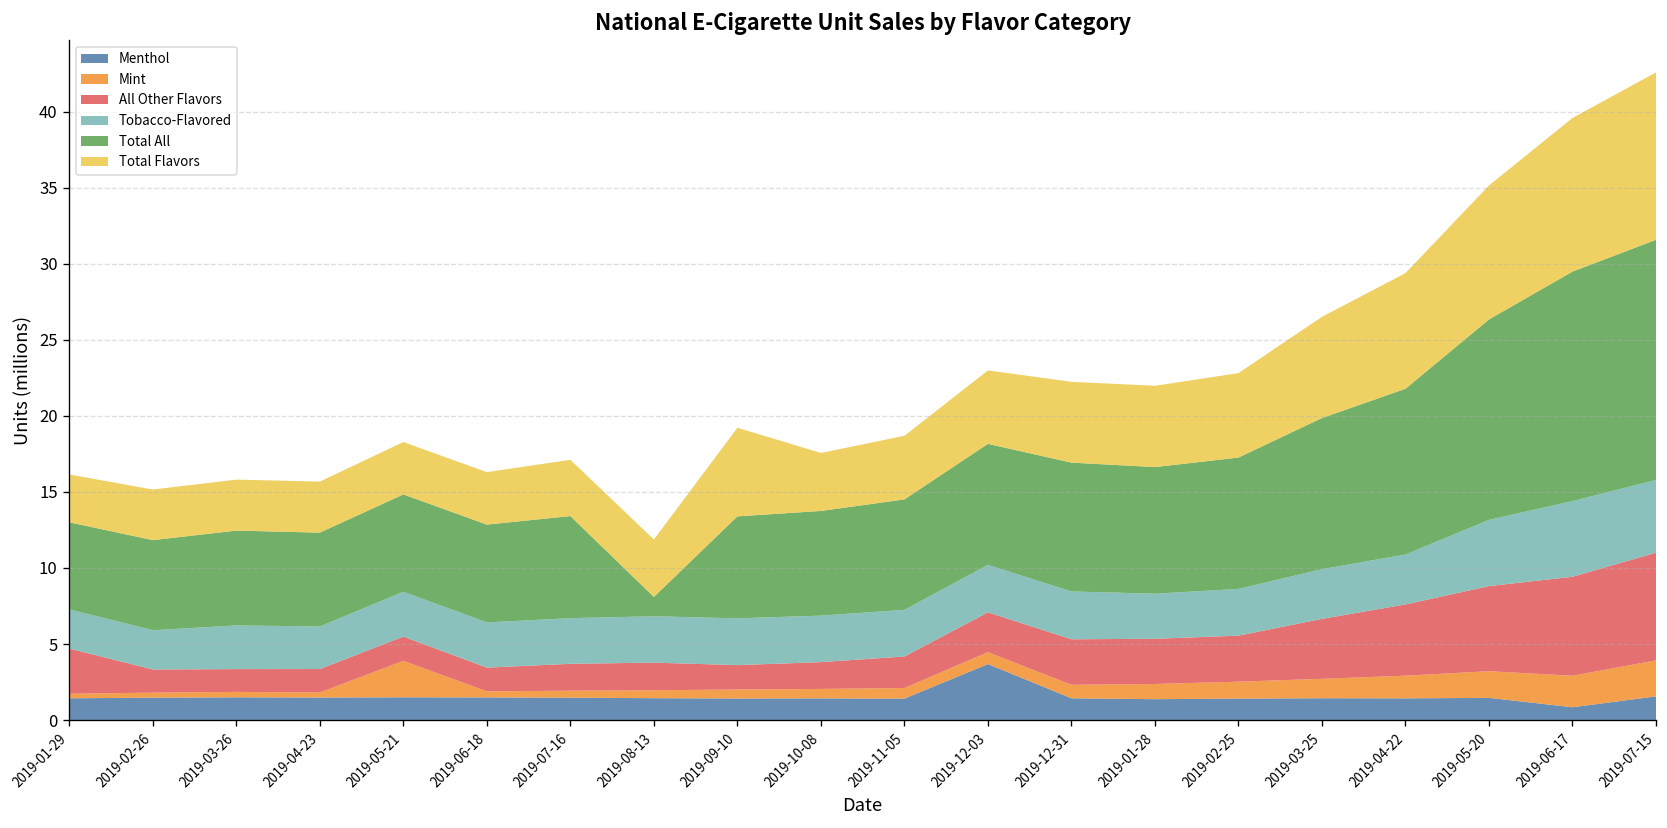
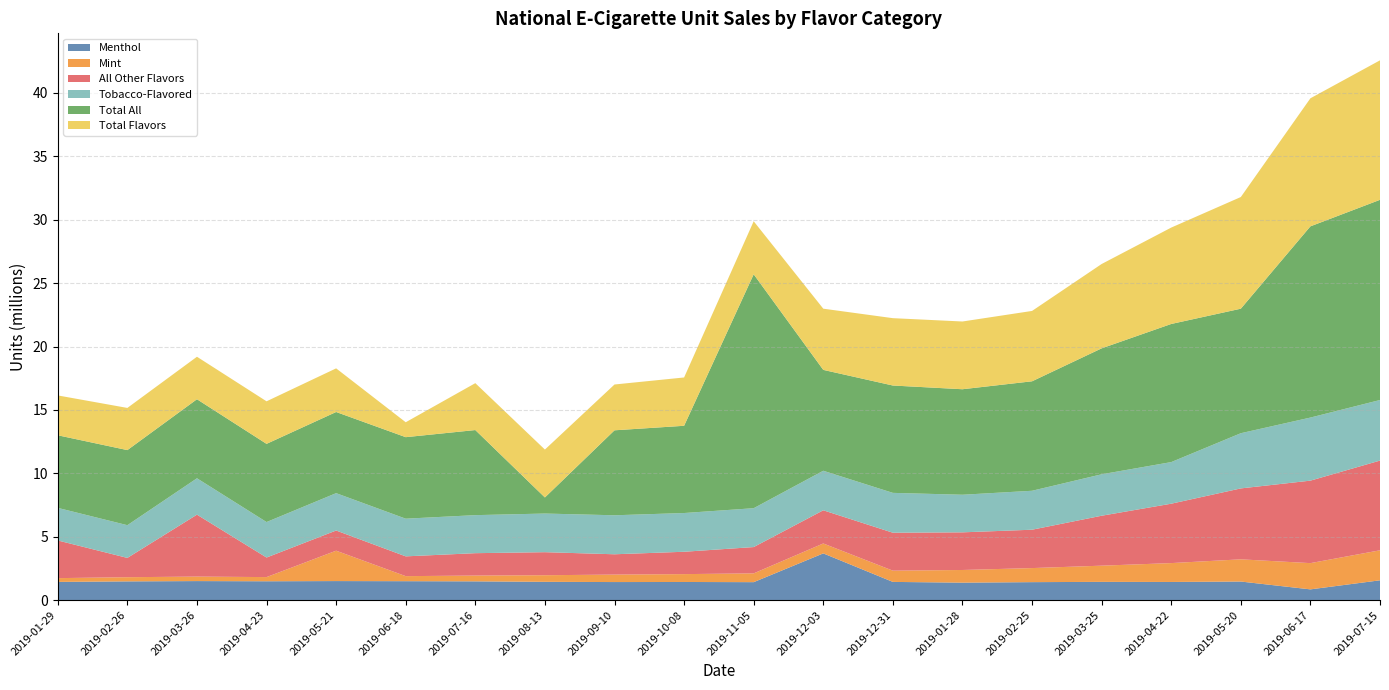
  {
    "Menthol": {
      "2019-01-29": 1.4,
      "2019-02-26": 1.5,
      "2019-03-26": 1.5,
      "2019-04-23": 1.5,
      "2019-05-21": 1.5,
      "2019-06-18": 1.5,
      "2019-07-16": 1.5,
      "2019-08-13": 1.4,
      "2019-09-10": 1.4,
      "2019-10-08": 1.4,
      "2019-11-05": 1.4,
      "2019-12-03": 3.7,
      "2019-12-31": 1.4,
      "2019-01-28": 1.4,
      "2019-02-25": 1.4,
      "2019-03-25": 1.4,
      "2019-04-22": 1.4,
      "2019-05-20": 1.5,
      "2019-06-17": 0.8,
      "2019-07-15": 1.6
    },
    "Mint": {
      "2019-01-29": 0.3,
      "2019-02-26": 0.3,
      "2019-03-26": 0.4,
      "2019-04-23": 0.3,
      "2019-05-21": 2.4,
      "2019-06-18": 0.4,
      "2019-07-16": 0.5,
      "2019-08-13": 0.5,
      "2019-09-10": 0.6,
      "2019-10-08": 0.6,
      "2019-11-05": 0.7,
      "2019-12-03": 0.8,
      "2019-12-31": 0.9,
      "2019-01-28": 1.0,
      "2019-02-25": 1.1,
      "2019-03-25": 1.3,
      "2019-04-22": 1.5,
      "2019-05-20": 1.8,
      "2019-06-17": 2.1,
      "2019-07-15": 2.4
    },
    "All Other Flavors": {
      "2019-01-29": 3.0,
      "2019-02-26": 1.5,
-     "2019-03-26": 1.5,
+     "2019-03-26": 4.9,
      "2019-04-23": 1.5,
      "2019-05-21": 1.6,
      "2019-06-18": 1.6,
      "2019-07-16": 1.8,
      "2019-08-13": 1.8,
      "2019-09-10": 1.6,
      "2019-10-08": 1.8,
      "2019-11-05": 2.1,
      "2019-12-03": 2.6,
      "2019-12-31": 3.0,
      "2019-01-28": 3.0,
      "2019-02-25": 3.0,
      "2019-03-25": 3.9,
      "2019-04-22": 4.7,
      "2019-05-20": 5.6,
      "2019-06-17": 6.5,
      "2019-07-15": 7.1
    },
    "Tobacco-Flavored": {
      "2019-01-29": 2.6,
      "2019-02-26": 2.6,
      "2019-03-26": 2.9,
      "2019-04-23": 2.8,
      "2019-05-21": 2.9,
      "2019-06-18": 3.0,
      "2019-07-16": 3.0,
      "2019-08-13": 3.0,
      "2019-09-10": 3.1,
      "2019-10-08": 3.1,
      "2019-11-05": 3.1,
      "2019-12-03": 3.1,
      "2019-12-31": 3.1,
      "2019-01-28": 3.0,
      "2019-02-25": 3.1,
      "2019-03-25": 3.3,
      "2019-04-22": 3.3,
      "2019-05-20": 4.4,
      "2019-06-17": 5.0,
      "2019-07-15": 4.8
    },
    "Total All": {
      "2019-01-29": 5.7,
      "2019-02-26": 5.9,
      "2019-03-26": 6.2,
      "2019-04-23": 6.2,
      "2019-05-21": 6.4,
      "2019-06-18": 6.4,
      "2019-07-16": 6.7,
      "2019-08-13": 1.3,
      "2019-09-10": 6.7,
      "2019-10-08": 6.9,
-     "2019-11-05": 7.3,
+     "2019-11-05": 18.5,
      "2019-12-03": 8.0,
      "2019-12-31": 8.5,
      "2019-01-28": 8.3,
      "2019-02-25": 8.6,
      "2019-03-25": 9.9,
      "2019-04-22": 10.9,
-     "2019-05-20": 13.2,
+     "2019-05-20": 9.8,
      "2019-06-17": 15.1,
      "2019-07-15": 15.8
    },
    "Total Flavors": {
      "2019-01-29": 3.1,
      "2019-02-26": 3.3,
      "2019-03-26": 3.4,
      "2019-04-23": 3.4,
      "2019-05-21": 3.4,
-     "2019-06-18": 3.4,
+     "2019-06-18": 1.2,
      "2019-07-16": 3.7,
      "2019-08-13": 3.8,
-     "2019-09-10": 5.8,
+     "2019-09-10": 3.6,
      "2019-10-08": 3.8,
      "2019-11-05": 4.2,
      "2019-12-03": 4.8,
      "2019-12-31": 5.3,
      "2019-01-28": 5.3,
      "2019-02-25": 5.6,
      "2019-03-25": 6.7,
      "2019-04-22": 7.6,
      "2019-05-20": 8.8,
      "2019-06-17": 10.1,
      "2019-07-15": 11.0
    }
  }
